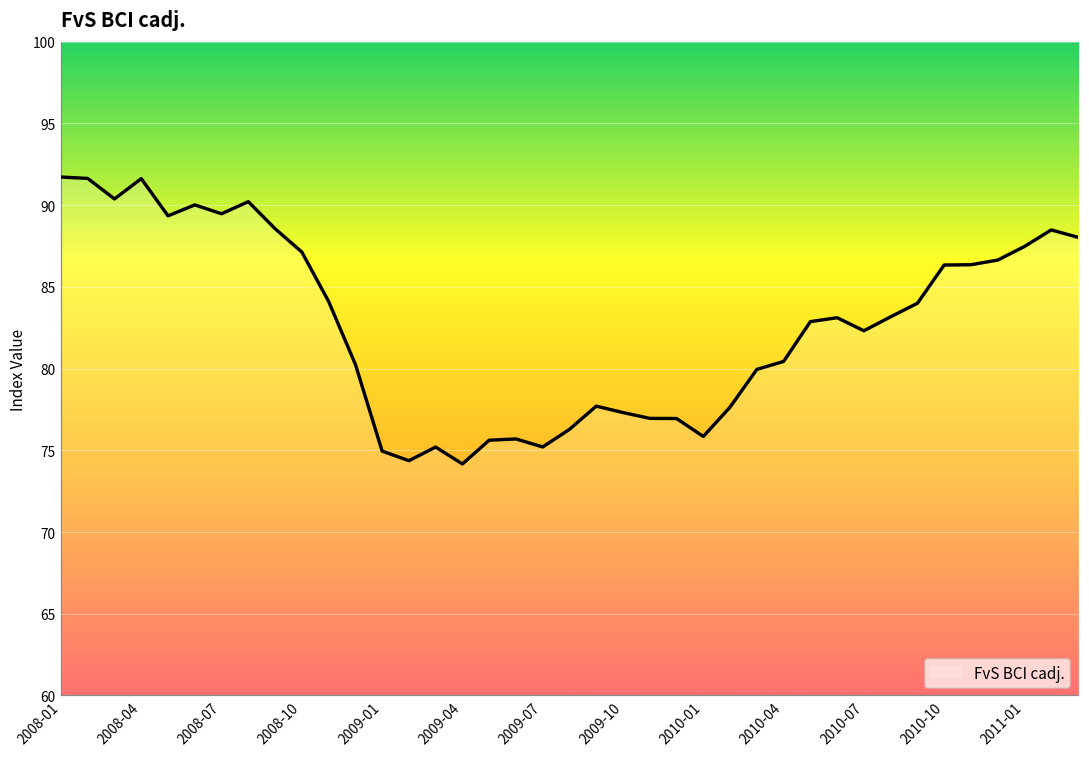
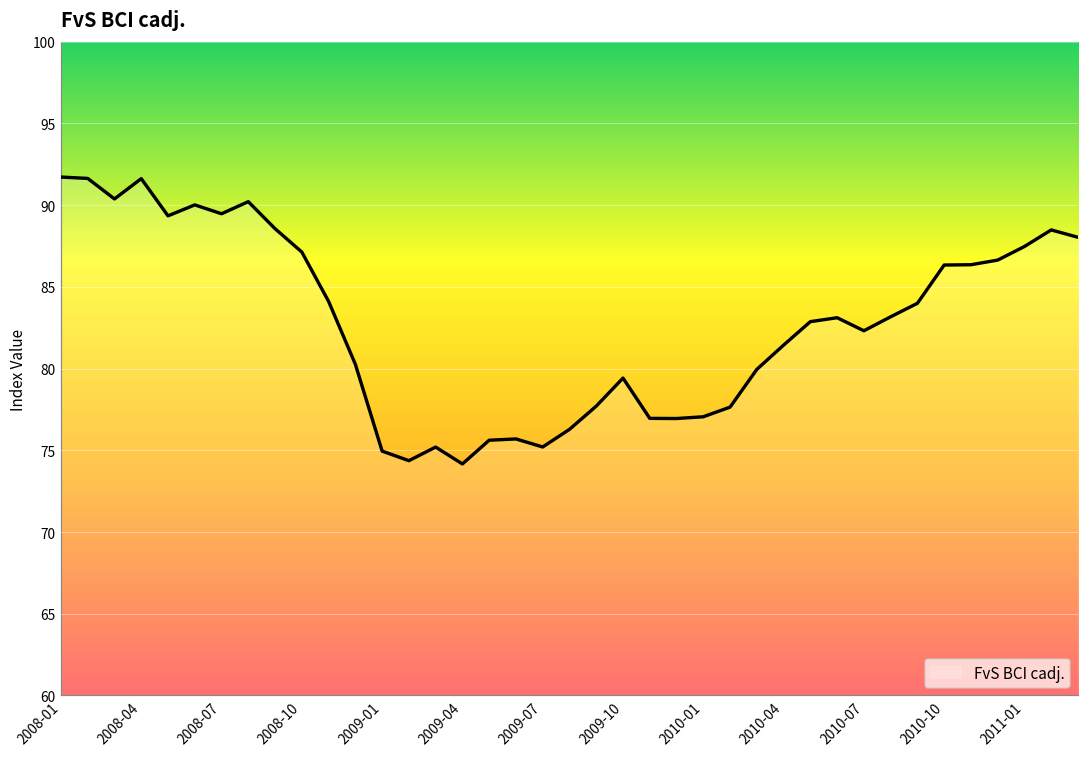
  {
    "2008-01": 91.7,
    "2008-04": 91.6,
    "2008-07": 89.5,
    "2008-10": 87.1,
    "2009-01": 75.0,
    "2009-04": 74.2,
    "2009-07": 75.2,
-   "2009-10": 77.3,
-   "2010-01": 75.8,
-   "2010-04": 80.4,
+   "2009-10": 79.4,
+   "2010-01": 77.1,
+   "2010-04": 81.4,
    "2010-07": 82.3,
    "2010-10": 86.3,
    "2011-01": 87.5
  }
